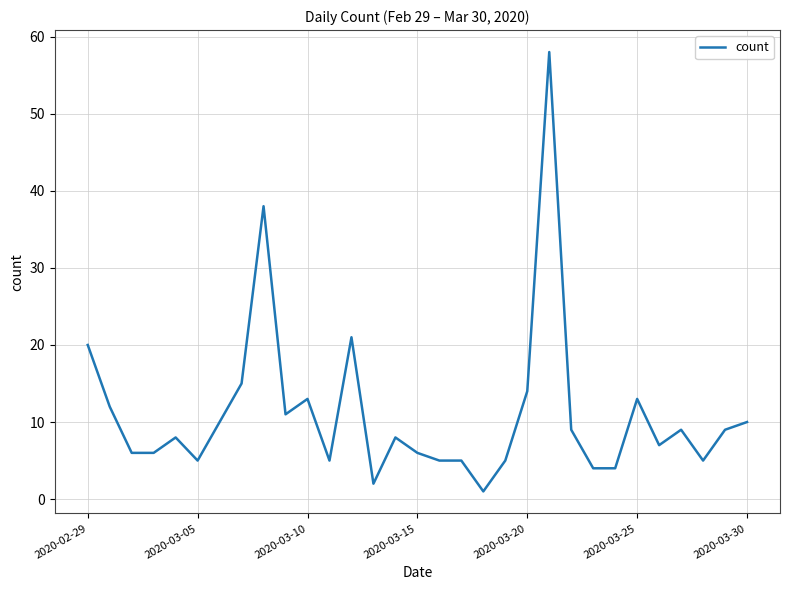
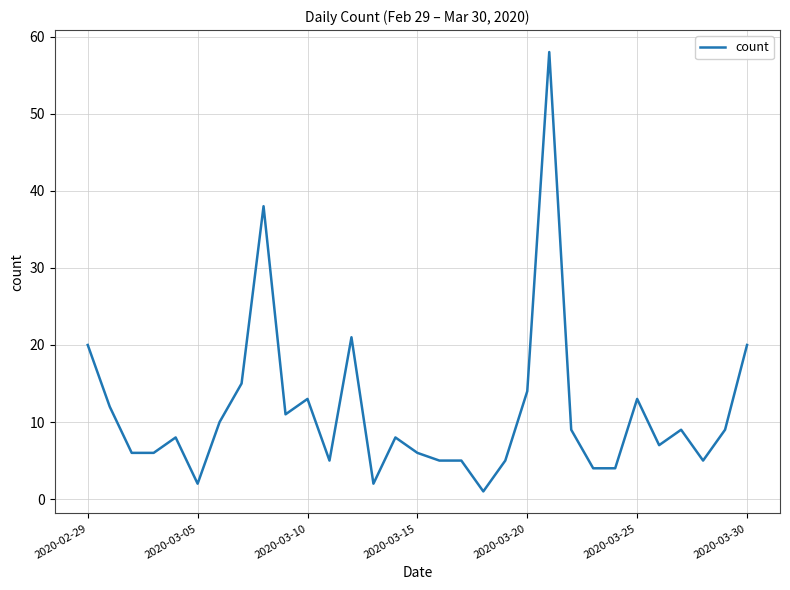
  {
    "2020-02-29": 20,
-   "2020-03-05": 5,
+   "2020-03-05": 2,
    "2020-03-10": 13,
    "2020-03-15": 6,
    "2020-03-20": 14,
    "2020-03-25": 13,
-   "2020-03-30": 10
+   "2020-03-30": 20
  }
